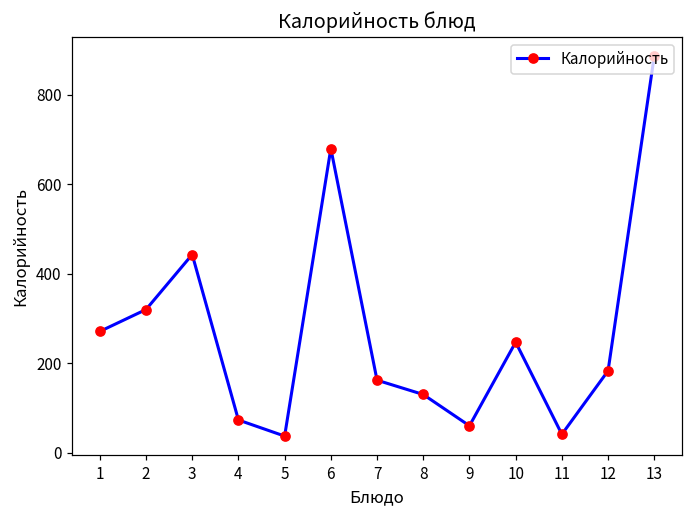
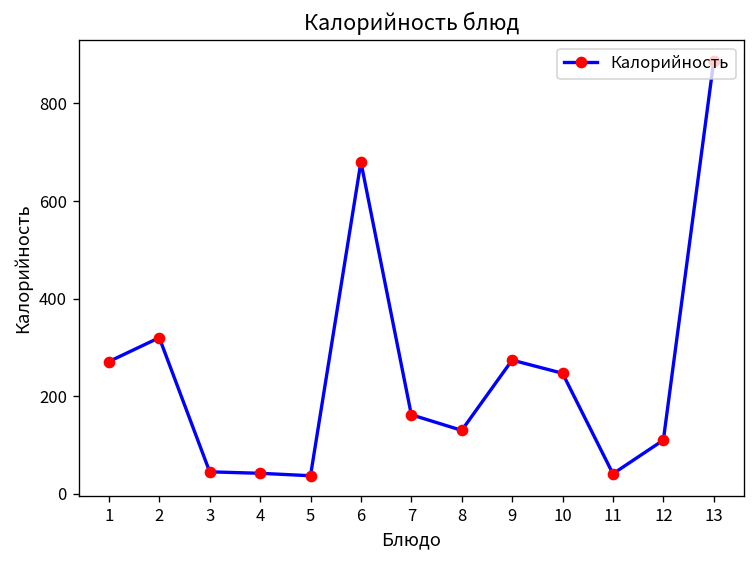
  {
    "1": 270,
    "2": 320,
-   "3": 440,
-   "4": 70,
+   "3": 50,
+   "4": 40,
    "5": 40,
    "6": 680,
    "7": 160,
    "8": 130,
-   "9": 60,
+   "9": 270,
    "10": 250,
    "11": 40,
-   "12": 180
+   "12": 110
  }
